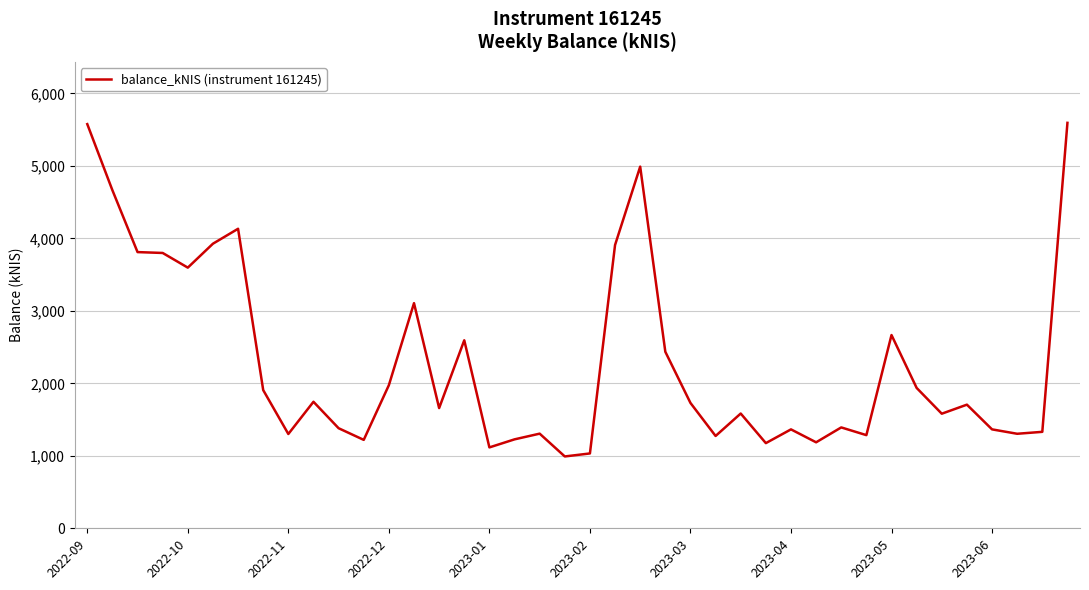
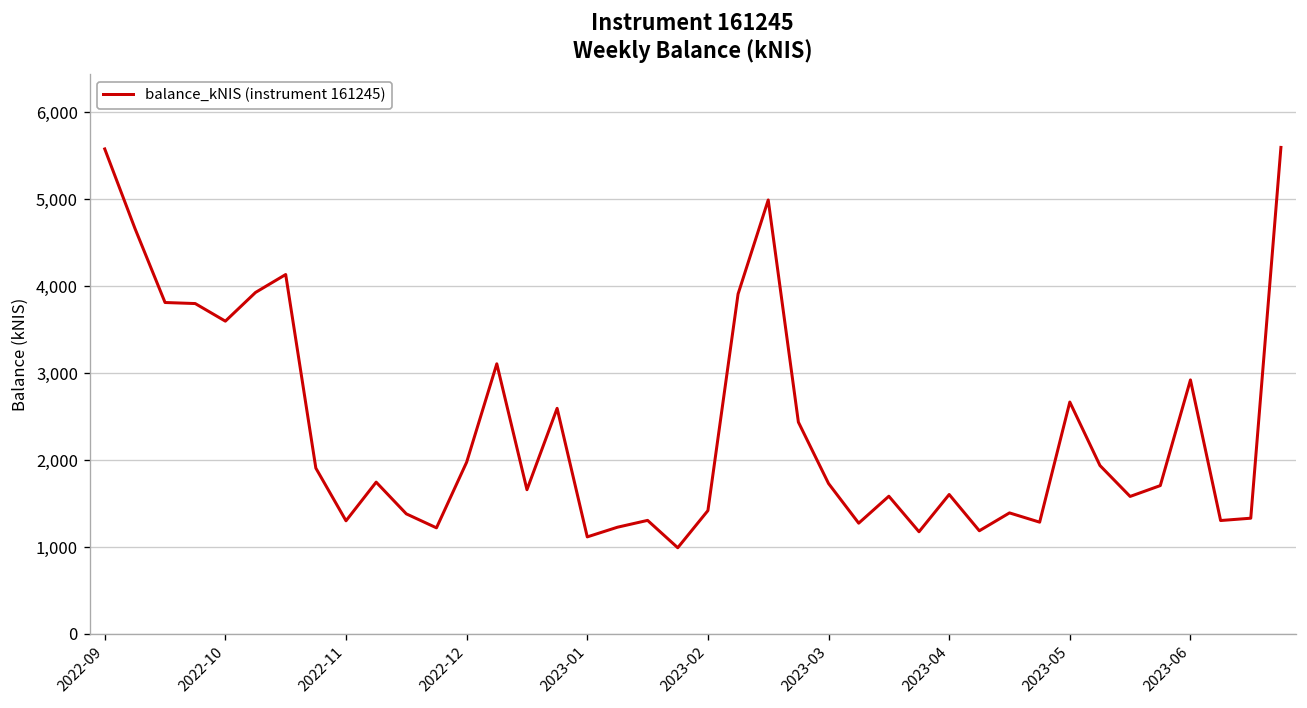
  {
    "2022-09": "5,600",
    "2022-10": "3,600",
    "2022-11": "1,300",
    "2022-12": "2,000",
    "2023-01": "1,100",
-   "2023-02": "1,000",
+   "2023-02": "1,400",
    "2023-03": "1,700",
-   "2023-04": "1,400",
+   "2023-04": "1,600",
    "2023-05": "2,700",
-   "2023-06": "1,400"
+   "2023-06": "2,900"
  }
